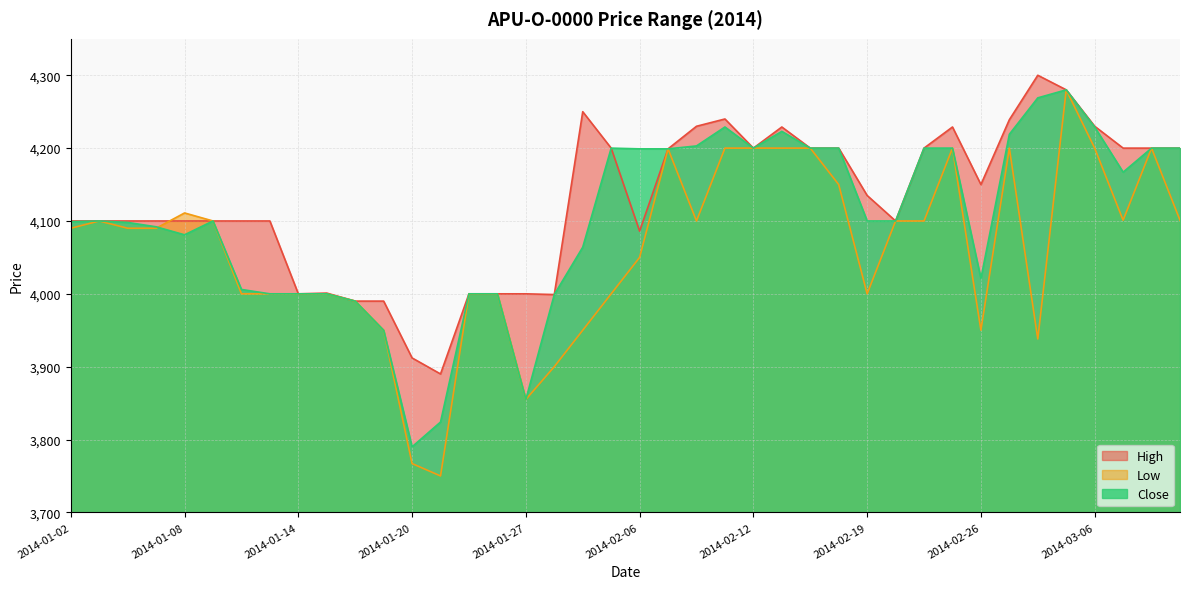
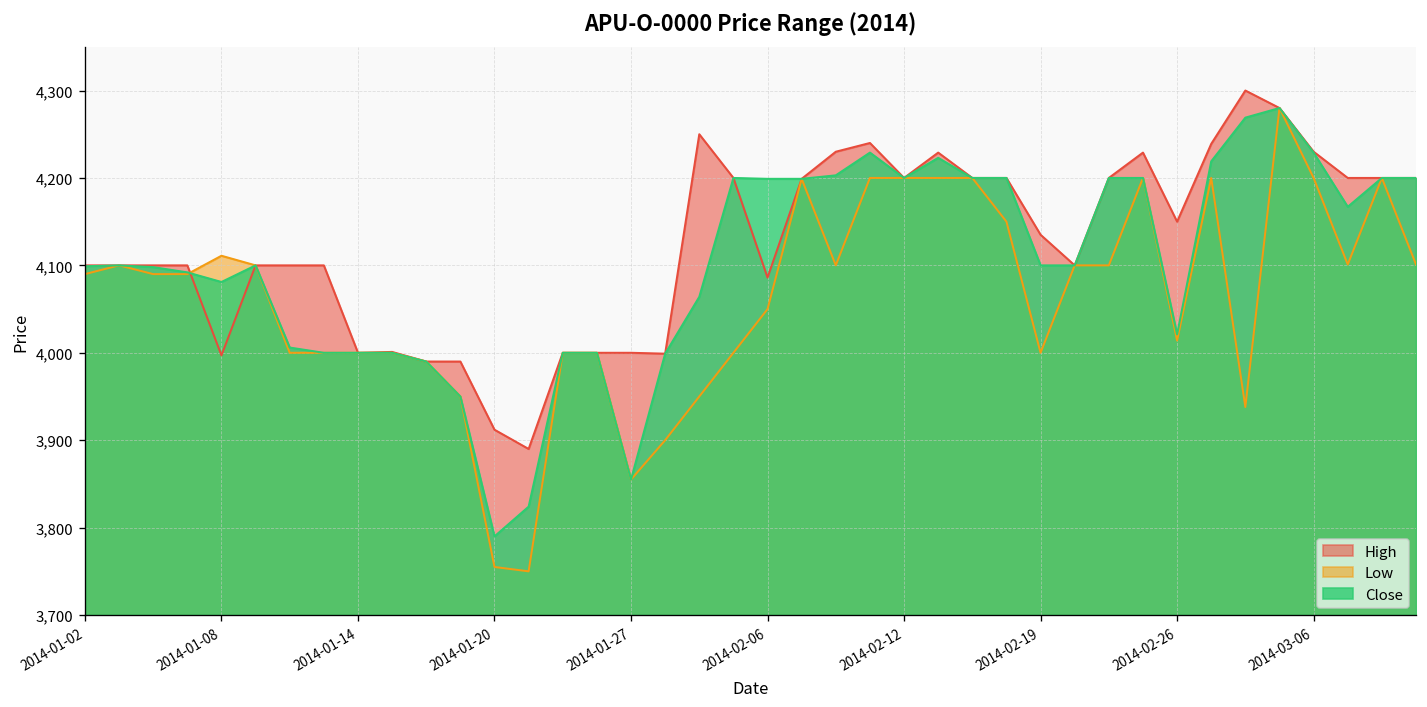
  {
    "High": {
-     "2014-01-08": "4,100",
+     "2014-01-08": "4,000",
      "2014-01-20": "3,910",
      "2014-01-27": "4,000",
      "2014-02-06": "4,090",
      "2014-02-19": "4,140",
      "2014-02-26": "4,150"
    },
    "Low": {
      "2014-01-02": "4,090",
      "2014-01-08": "4,110",
-     "2014-01-20": "3,770",
+     "2014-01-20": "3,760",
      "2014-02-06": "4,050",
      "2014-02-19": "4,000",
-     "2014-02-26": "3,950",
+     "2014-02-26": "4,010",
      "2014-03-06": "4,200"
    },
    "Close": {
      "2014-01-08": "4,080",
      "2014-01-20": "3,790",
      "2014-02-06": "4,200",
      "2014-02-19": "4,100",
      "2014-02-26": "4,020"
    }
  }
